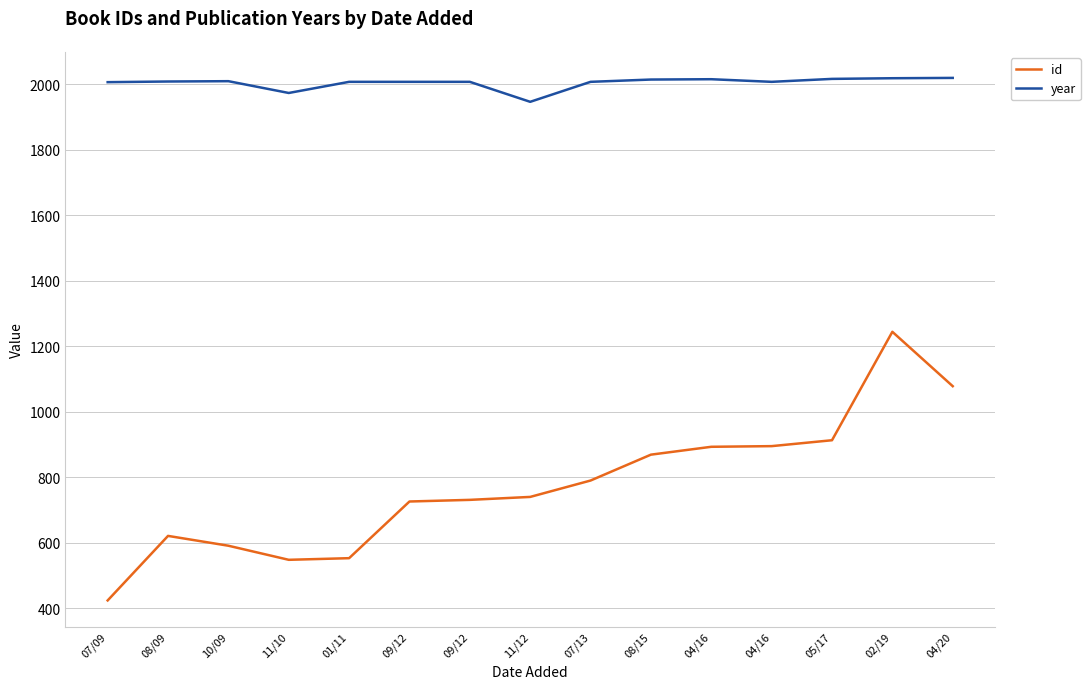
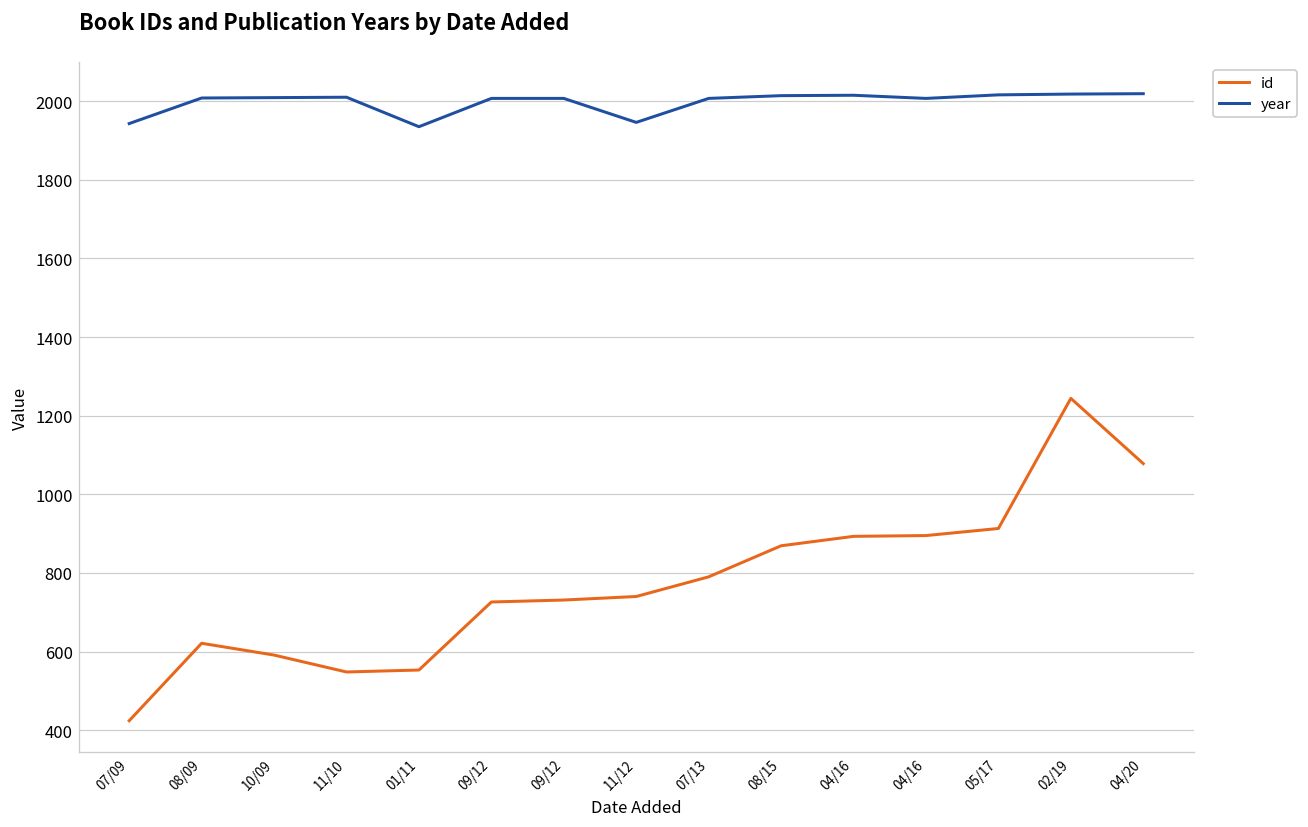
  {
    "id": {
      "07/09": 420,
      "08/09": 620,
      "10/09": 590,
      "11/10": 550,
      "01/11": 550,
      "11/12": 740,
      "07/13": 790,
      "08/15": 870,
      "05/17": 910,
      "02/19": 1240,
      "04/20": 1080
    },
    "year": {
-     "07/09": 2010,
+     "07/09": 1940,
      "08/09": 2010,
      "10/09": 2010,
-     "11/10": 1970,
-     "01/11": 2010,
+     "11/10": 2010,
+     "01/11": 1940,
      "11/12": 1950,
      "07/13": 2010,
      "08/15": 2010,
      "05/17": 2020,
      "02/19": 2020,
      "04/20": 2020
    }
  }
